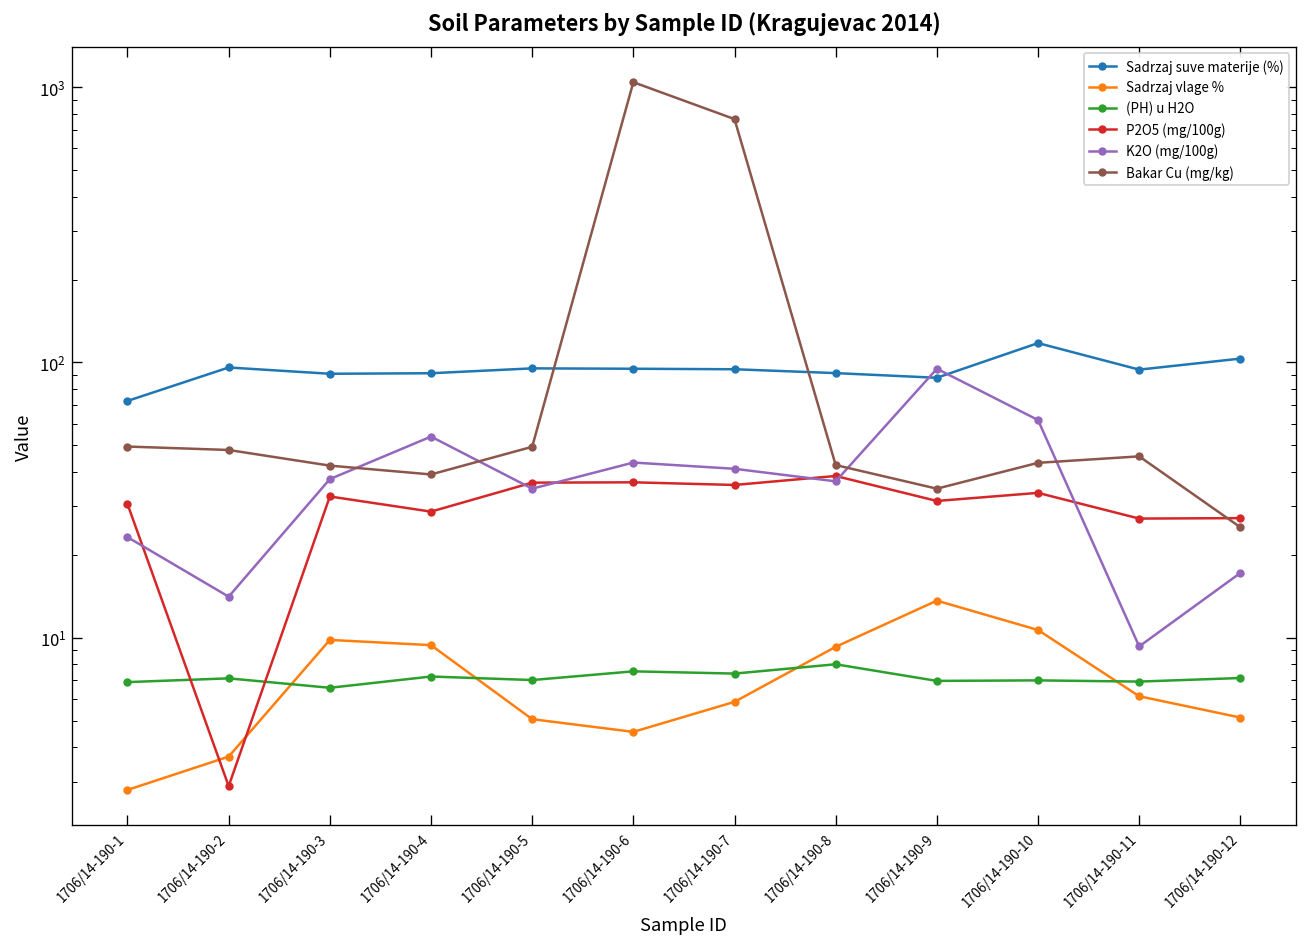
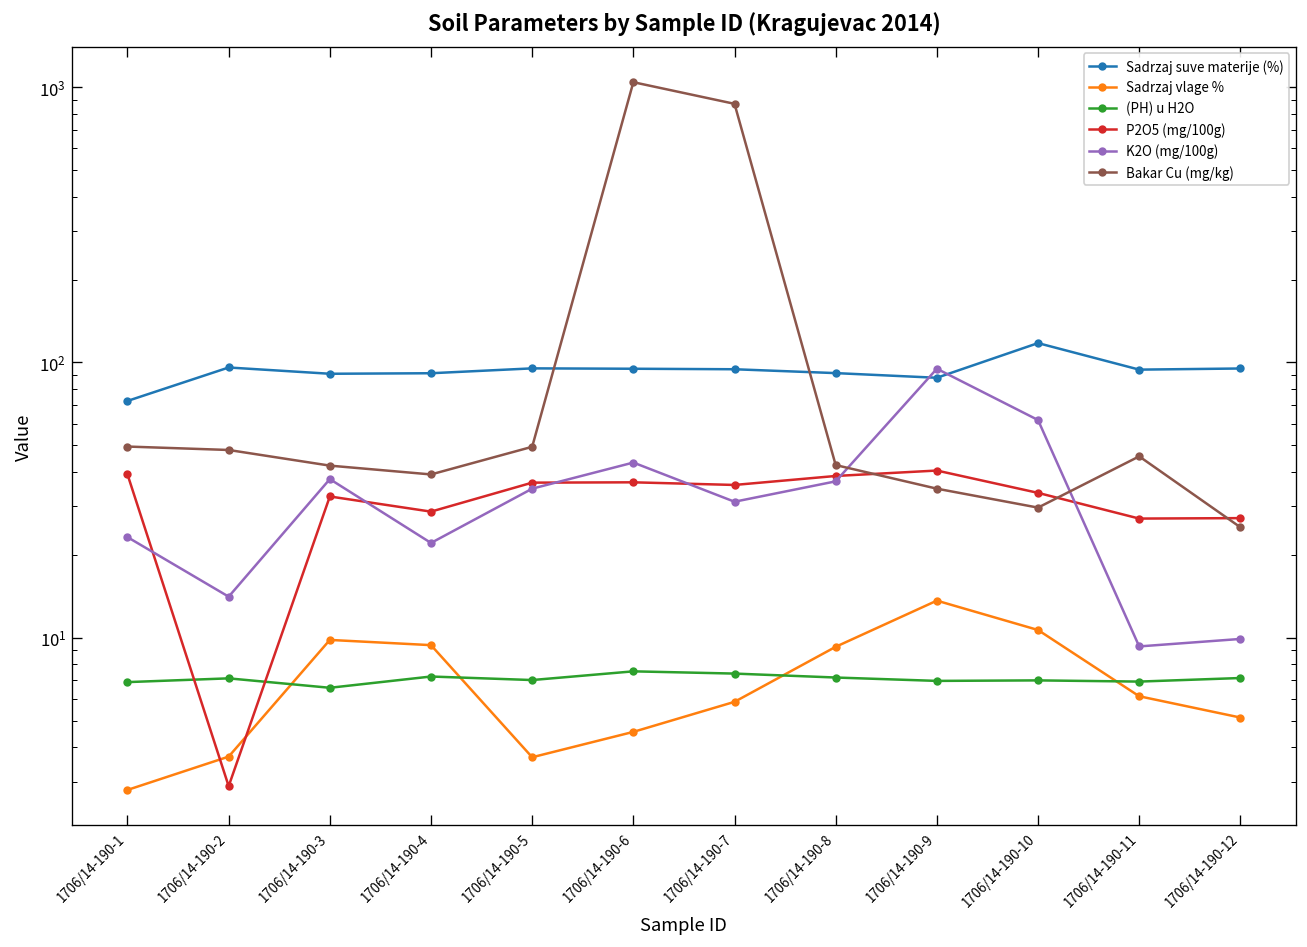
  {
    "Sadrzaj suve materije (%)": {
      "1706/14-190-1": 73,
      "1706/14-190-2": 96,
      "1706/14-190-3": 91,
      "1706/14-190-4": 91,
      "1706/14-190-5": 95,
      "1706/14-190-6": 95,
      "1706/14-190-7": 95,
      "1706/14-190-8": 92,
      "1706/14-190-9": 88,
      "1706/14-190-10": 120,
      "1706/14-190-11": 94,
-     "1706/14-190-12": 100
+     "1706/14-190-12": 95
    },
    "Sadrzaj vlage %": {
      "1706/14-190-1": 2.8,
      "1706/14-190-2": 3.7,
      "1706/14-190-3": 9.8,
      "1706/14-190-4": 9.4,
-     "1706/14-190-5": 5.1,
+     "1706/14-190-5": 3.7,
      "1706/14-190-6": 4.6,
      "1706/14-190-7": 5.9,
      "1706/14-190-8": 9.3,
      "1706/14-190-9": 14,
      "1706/14-190-10": 11,
      "1706/14-190-11": 6.1,
      "1706/14-190-12": 5.1
    },
    "(PH) u H2O": {
      "1706/14-190-1": 6.9,
      "1706/14-190-2": 7.1,
      "1706/14-190-3": 6.6,
      "1706/14-190-4": 7.2,
      "1706/14-190-5": 7.0,
      "1706/14-190-6": 7.6,
      "1706/14-190-7": 7.4,
-     "1706/14-190-8": 8.0,
+     "1706/14-190-8": 7.2,
      "1706/14-190-9": 7.0,
      "1706/14-190-10": 7.0,
      "1706/14-190-11": 6.9,
      "1706/14-190-12": 7.1
    },
    "P2O5 (mg/100g)": {
-     "1706/14-190-1": 31,
+     "1706/14-190-1": 39,
      "1706/14-190-2": 2.9,
      "1706/14-190-3": 33,
      "1706/14-190-4": 29,
      "1706/14-190-5": 37,
      "1706/14-190-6": 37,
      "1706/14-190-7": 36,
      "1706/14-190-8": 39,
-     "1706/14-190-9": 31,
+     "1706/14-190-9": 41,
      "1706/14-190-10": 34,
      "1706/14-190-11": 27,
      "1706/14-190-12": 27
    },
    "K2O (mg/100g)": {
      "1706/14-190-1": 23,
      "1706/14-190-2": 14,
      "1706/14-190-3": 38,
-     "1706/14-190-4": 54,
+     "1706/14-190-4": 22,
      "1706/14-190-5": 35,
      "1706/14-190-6": 43,
-     "1706/14-190-7": 41,
+     "1706/14-190-7": 31,
      "1706/14-190-8": 37,
      "1706/14-190-9": 95,
      "1706/14-190-10": 62,
      "1706/14-190-11": 9.3,
-     "1706/14-190-12": 17
+     "1706/14-190-12": 9.9
    },
    "Bakar Cu (mg/kg)": {
      "1706/14-190-1": 50,
      "1706/14-190-2": 48,
      "1706/14-190-3": 42,
      "1706/14-190-4": 39,
      "1706/14-190-5": 49,
      "1706/14-190-6": 1000,
-     "1706/14-190-7": 770,
+     "1706/14-190-7": 870,
      "1706/14-190-8": 42,
      "1706/14-190-9": 35,
-     "1706/14-190-10": 43,
+     "1706/14-190-10": 30,
      "1706/14-190-11": 46,
      "1706/14-190-12": 25
    }
  }
